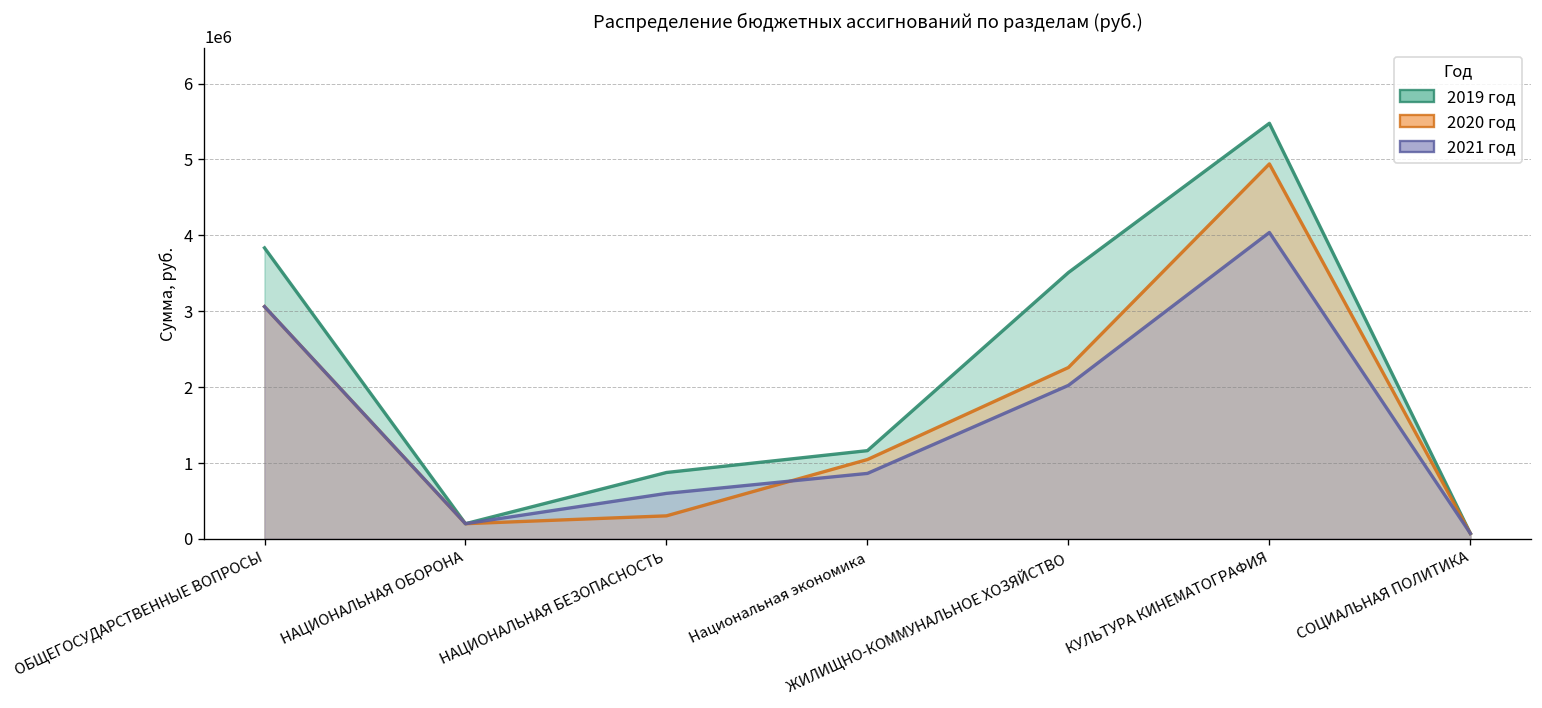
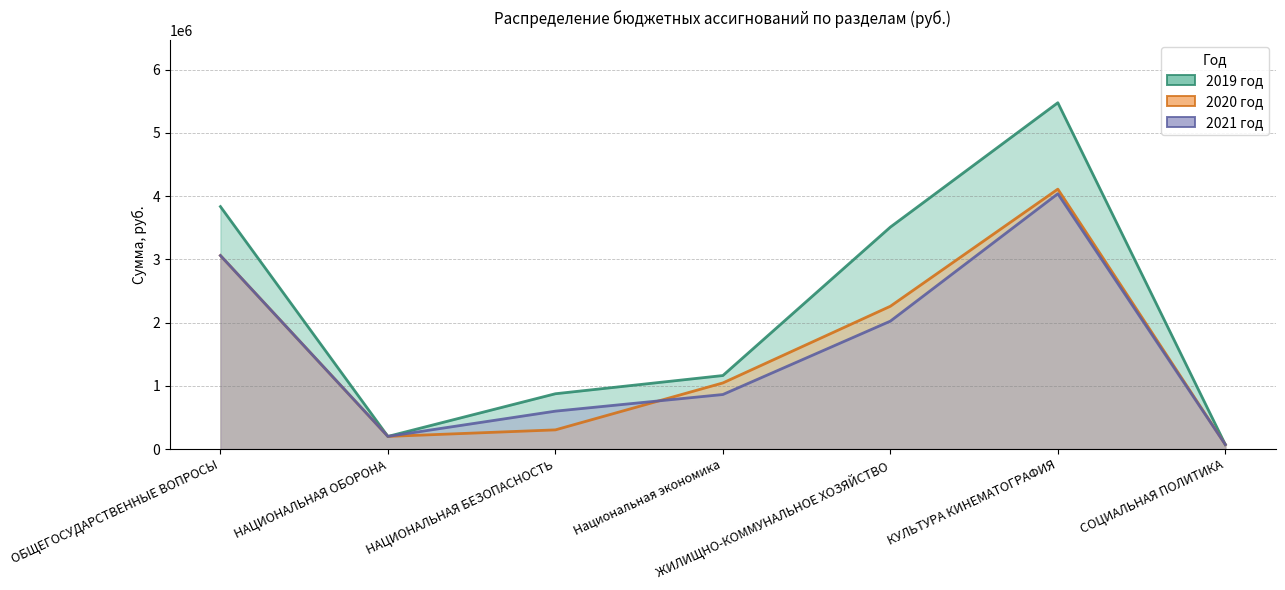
  {
    "2020 год": {
      "НАЦИОНАЛЬНАЯ БЕЗОПАСНОСТЬ": 300000,
      "Национальная экономика": 1000000,
      "ЖИЛИЩНО-КОММУНАЛЬНОЕ ХОЗЯЙСТВО": 2300000,
-     "КУЛЬТУРА КИНЕМАТОГРАФИЯ": 4900000
+     "КУЛЬТУРА КИНЕМАТОГРАФИЯ": 4100000
    }
  }
